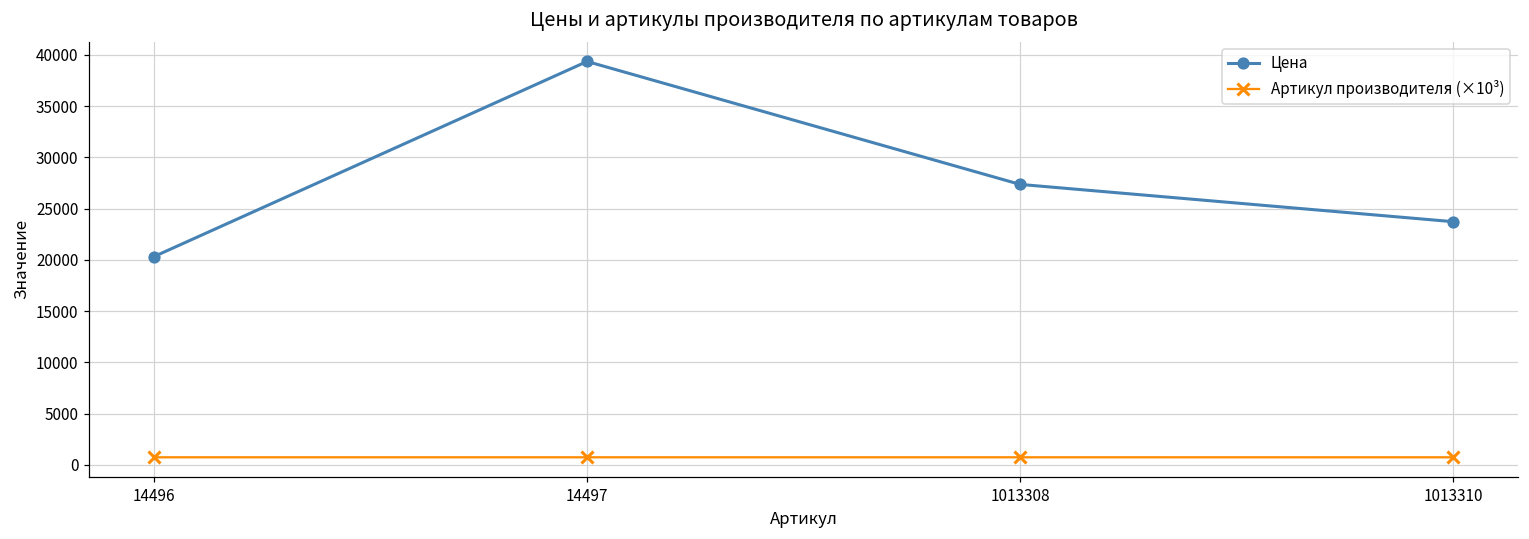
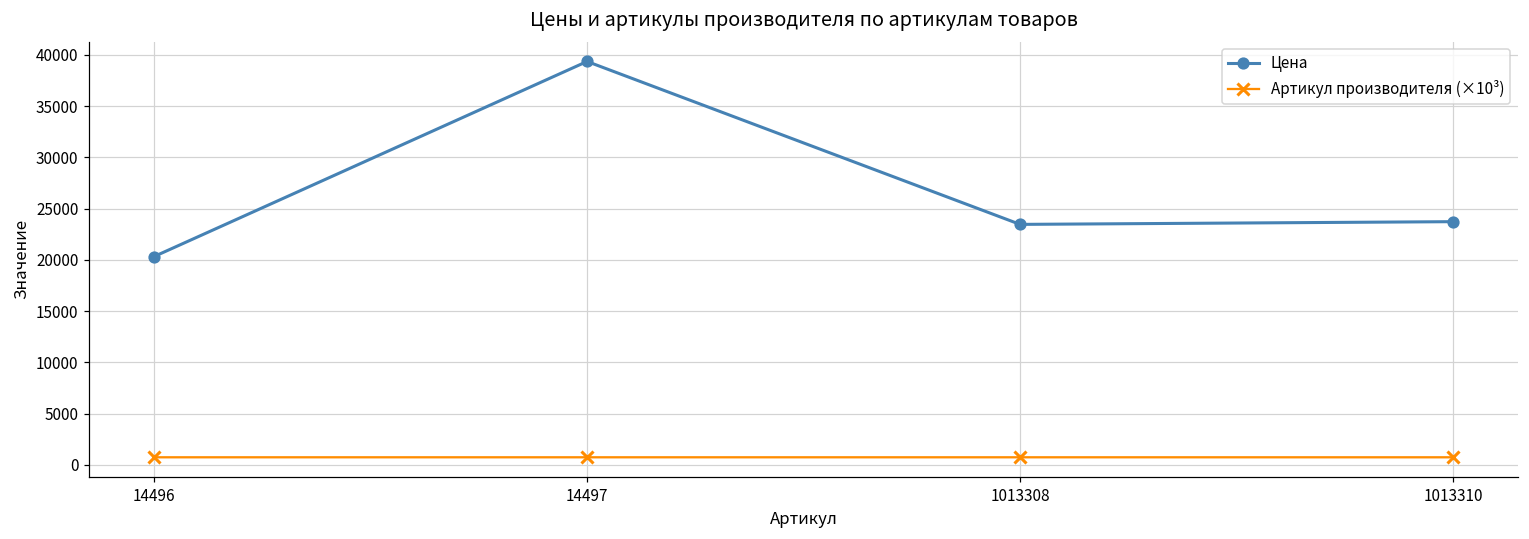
  {
    "Цена": {
      "14496": 20000,
      "14497": 39000,
-     "1013308": 27000,
+     "1013308": 23000,
      "1013310": 24000
    },
    "Артикул производителя (×10³)": {
      "14496": 1000,
      "14497": 1000,
      "1013308": 1000,
      "1013310": 1000
    }
  }
